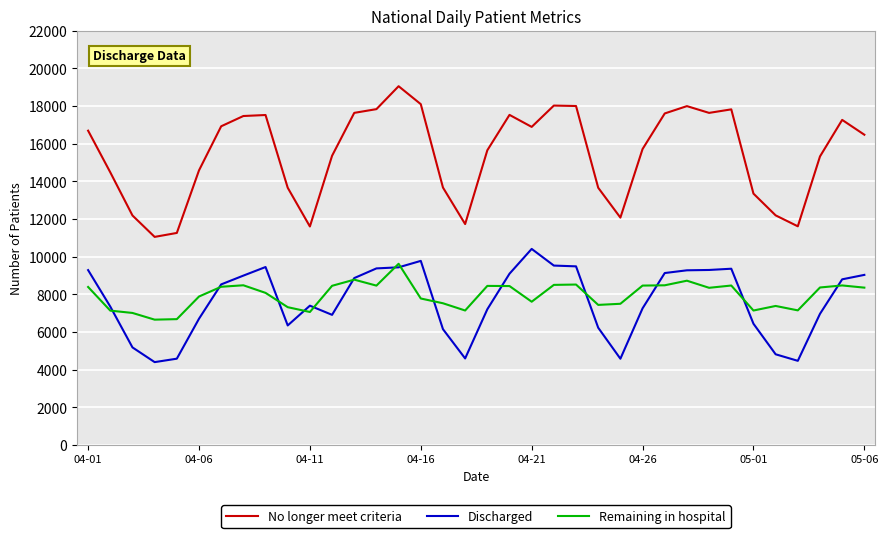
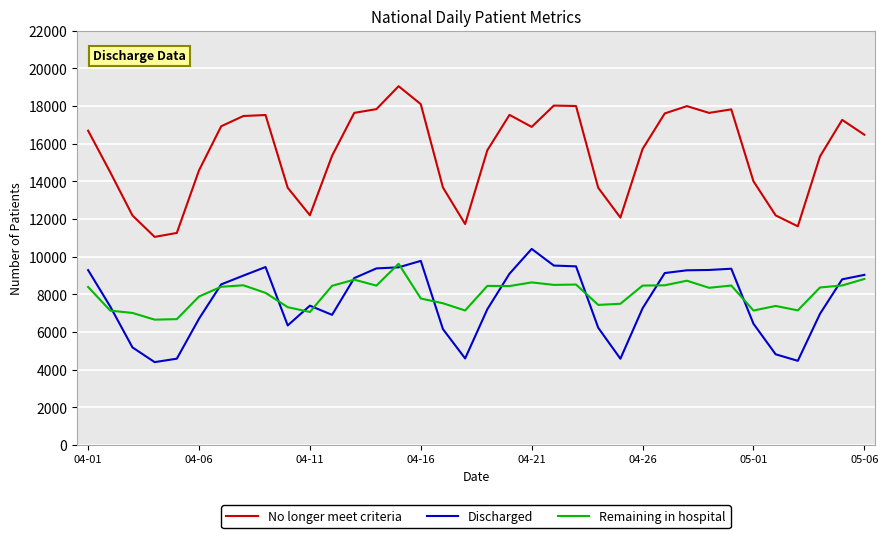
  {
    "No longer meet criteria": {
      "04-01": 16700,
      "04-06": 14600,
-     "04-11": 11600,
+     "04-11": 12200,
      "04-16": 18100,
      "04-21": 16900,
      "04-26": 15700,
-     "05-01": 13300,
+     "05-01": 14000,
      "05-06": 16500
    },
    "Discharged": {
      "04-01": 9300,
      "04-06": 6700,
      "04-11": 7400,
      "04-16": 9800,
      "04-21": 10400,
      "04-26": 7300,
      "05-01": 6400,
      "05-06": 9000
    },
    "Remaining in hospital": {
      "04-01": 8400,
      "04-06": 7900,
      "04-11": 7100,
      "04-16": 7800,
-     "04-21": 7600,
+     "04-21": 8600,
      "04-26": 8500,
      "05-01": 7100,
-     "05-06": 8300
+     "05-06": 8800
    }
  }
